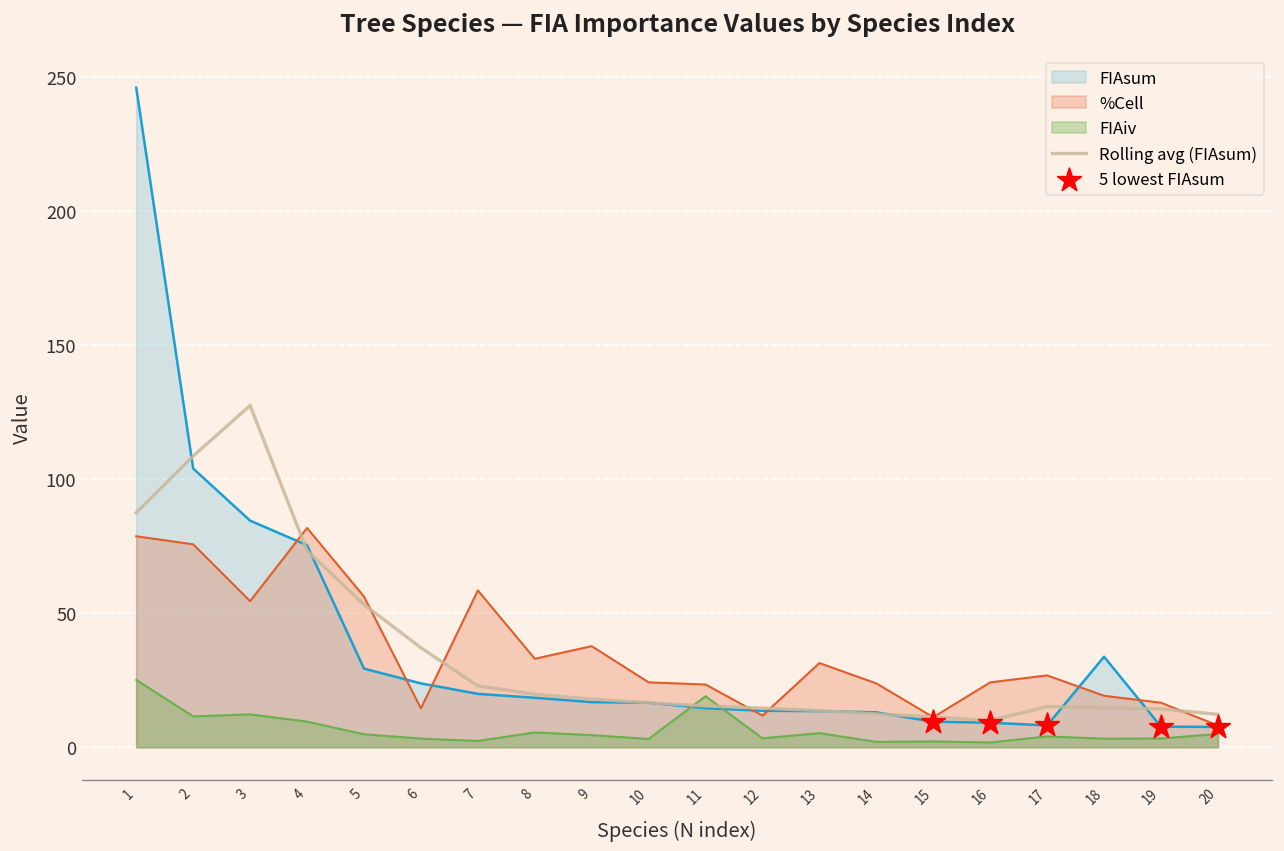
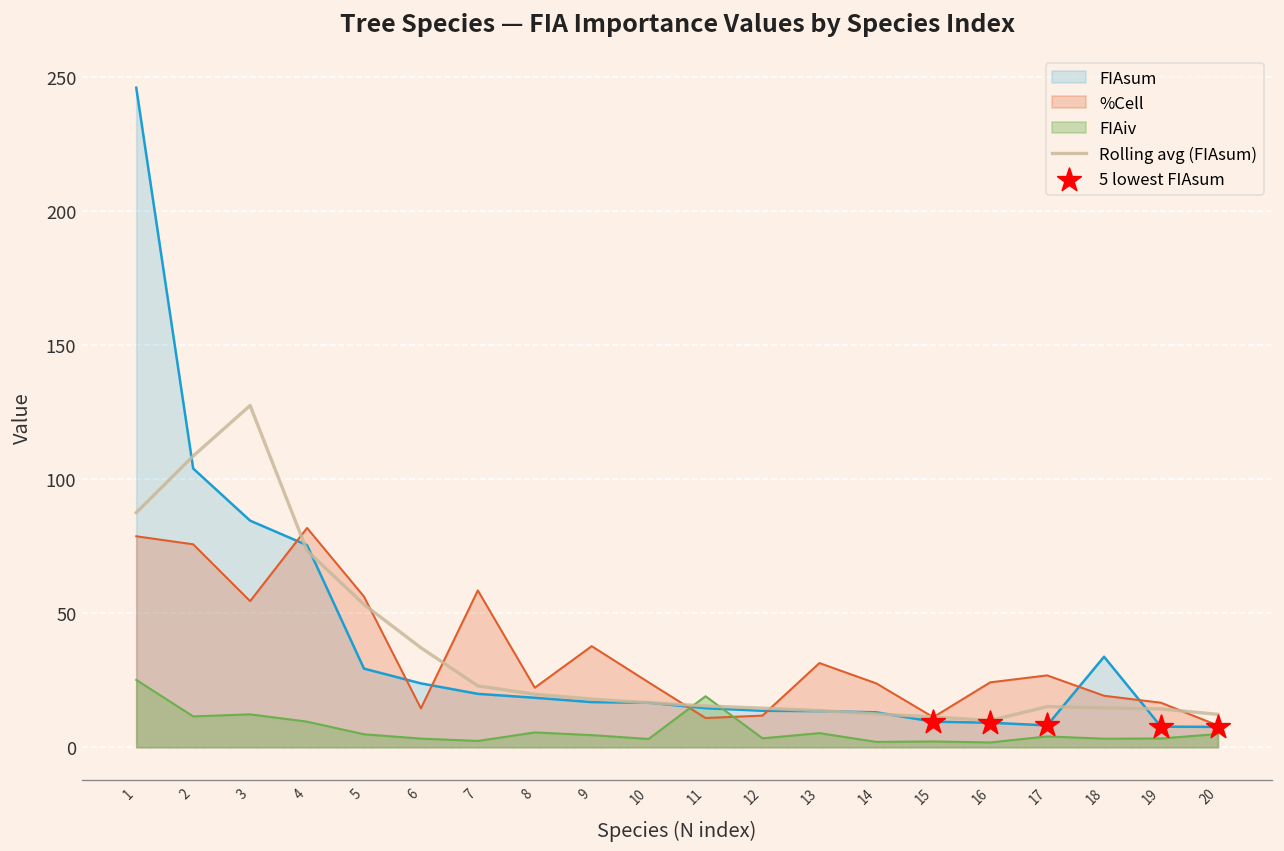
  {
    "FIAsum": {
      "1": 246,
      "2": 104,
      "3": 85,
      "4": 75,
      "5": 29,
      "6": 24,
      "7": 20,
      "8": 18,
      "18": 34
    },
    "%Cell": {
      "1": 79,
      "2": 76,
      "3": 55,
      "4": 82,
      "5": 56,
      "6": 15,
      "7": 59,
-     "8": 33,
+     "8": 22,
      "9": 38,
      "10": 24,
-     "11": 23,
+     "11": 11,
      "12": 12,
      "13": 31,
      "14": 24,
      "16": 24,
      "17": 27,
      "18": 19,
      "19": 17
    }
  }
